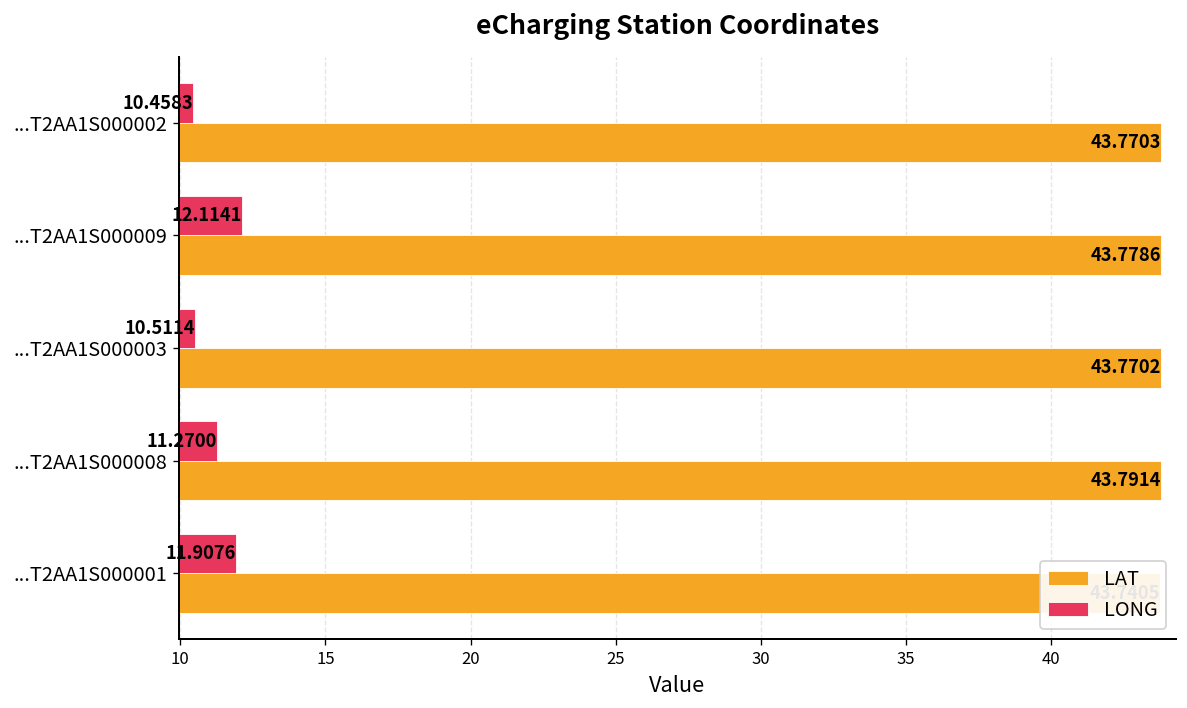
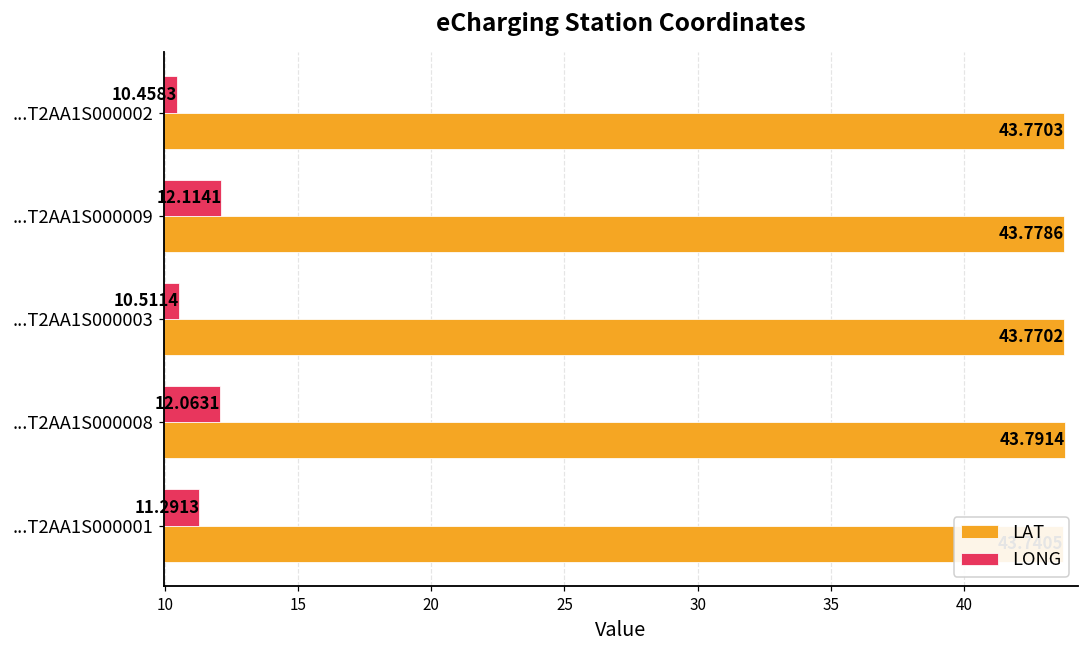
  {
    "LAT": {
      "...T2AA1S000002": 43.7703,
      "...T2AA1S000009": 43.7786,
      "...T2AA1S000003": 43.7702,
      "...T2AA1S000008": 43.7914
    },
    "LONG": {
      "...T2AA1S000002": 10.4583,
      "...T2AA1S000009": 12.1141,
      "...T2AA1S000003": 10.5114,
-     "...T2AA1S000008": 11.2700,
-     "...T2AA1S000001": 11.9076
+     "...T2AA1S000008": 12.0631,
+     "...T2AA1S000001": 11.2913
    }
  }
